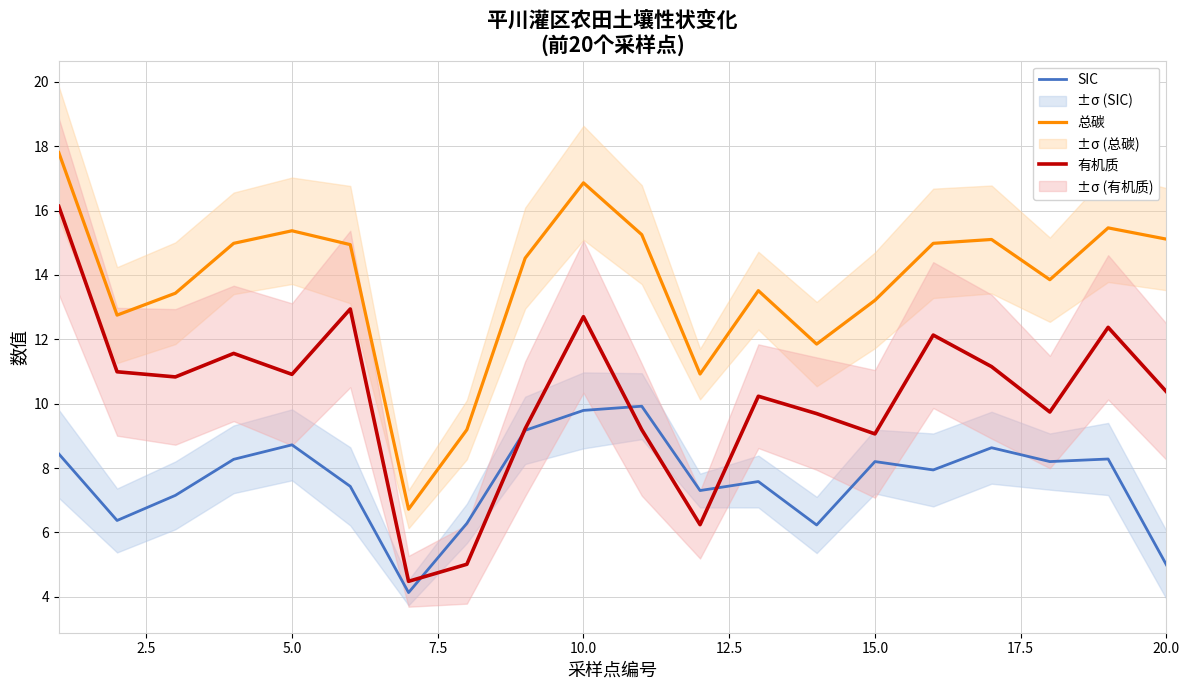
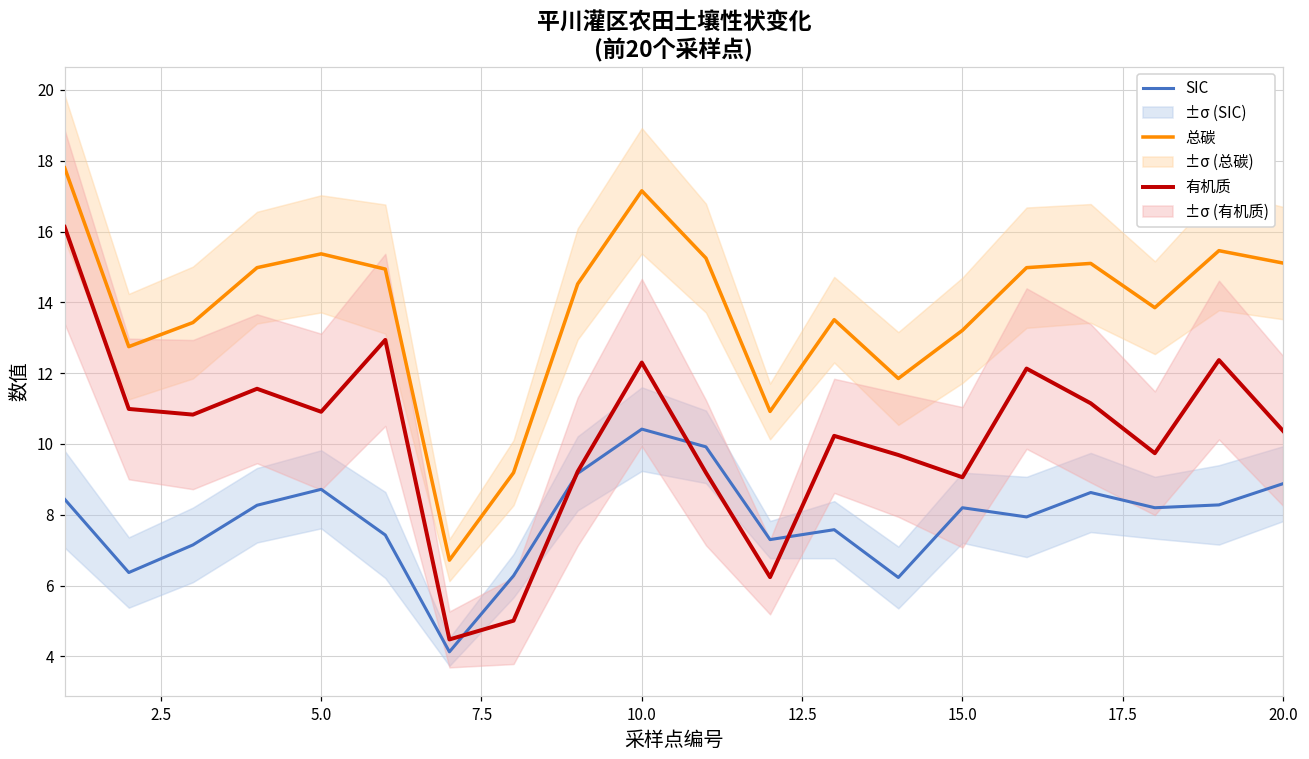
  {
    "SIC": {
      "5.0": 8.7,
-     "10.0": 9.8,
+     "10.0": 10.4,
      "15.0": 8.2,
-     "20.0": 5.0
+     "20.0": 8.9
    },
    "总碳": {
      "5.0": 15.4,
-     "10.0": 16.9,
+     "10.0": 17.2,
      "15.0": 13.2,
      "20.0": 15.1
    },
    "有机质": {
      "5.0": 10.9,
-     "10.0": 12.7,
+     "10.0": 12.3,
      "15.0": 9.1,
      "20.0": 10.4
    }
  }
